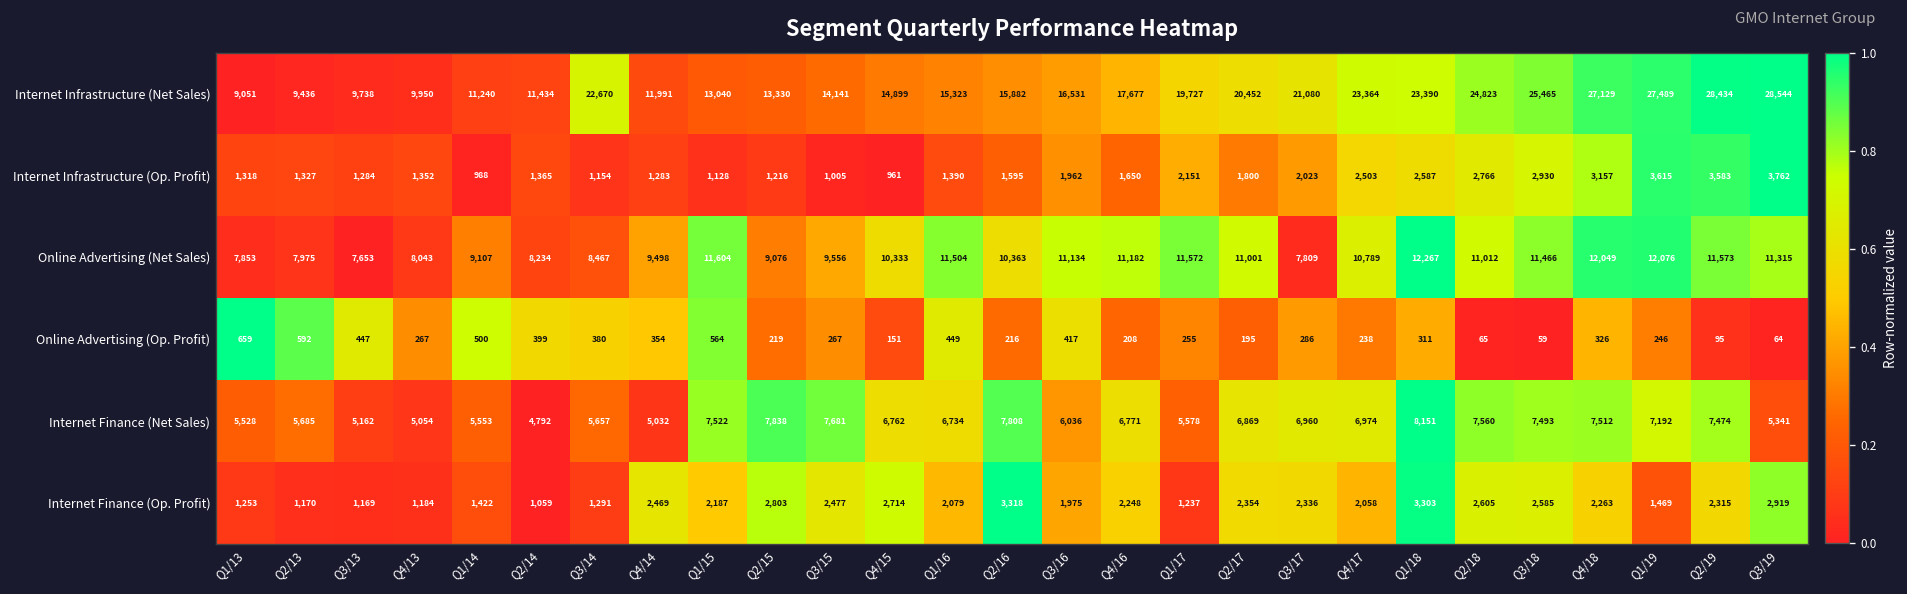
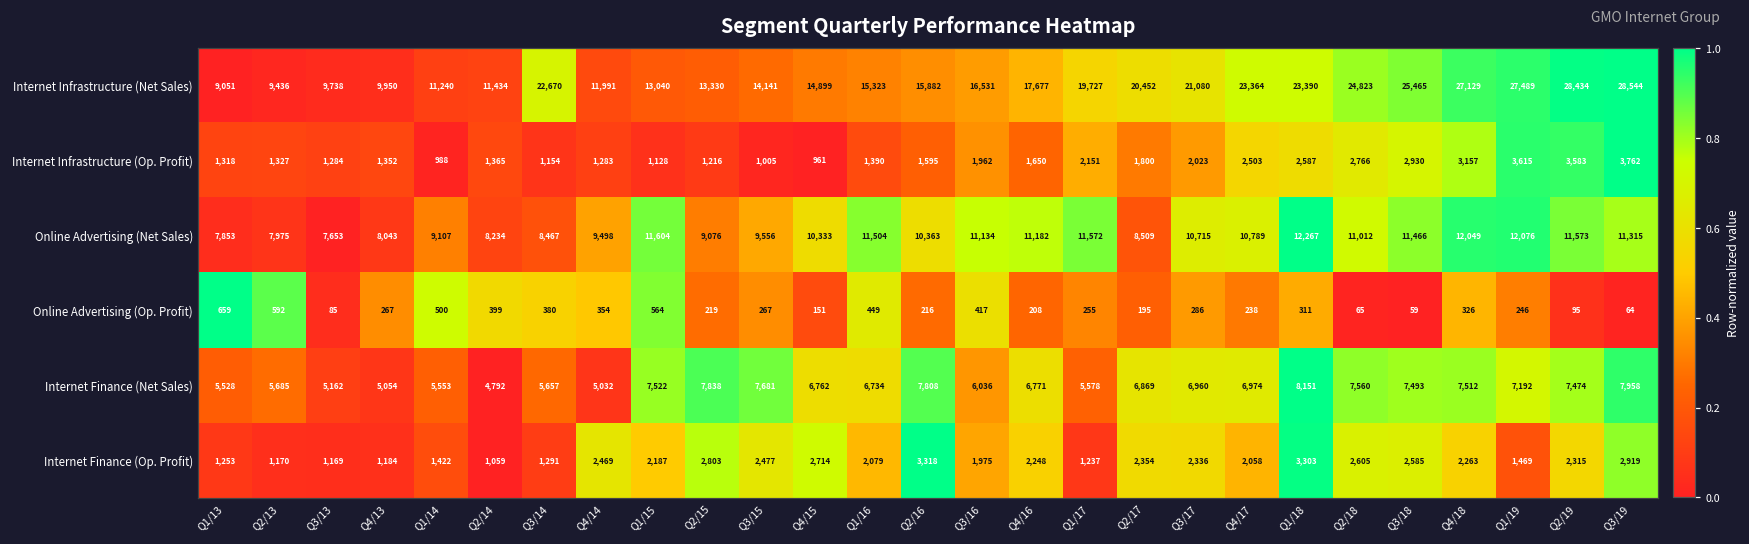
  {
    "Internet Infrastructure (Net Sales)": {
      "Q1/13": "9,051",
      "Q2/13": "9,436",
      "Q3/13": "9,738",
      "Q4/13": "9,950",
      "Q1/14": "11,240",
      "Q2/14": "11,434",
      "Q3/14": "22,670",
      "Q4/14": "11,991",
      "Q1/15": "13,040",
      "Q2/15": "13,330",
      "Q3/15": "14,141",
      "Q4/15": "14,899",
      "Q1/16": "15,323",
      "Q2/16": "15,882",
      "Q3/16": "16,531",
      "Q4/16": "17,677",
      "Q1/17": "19,727",
      "Q2/17": "20,452",
      "Q3/17": "21,080",
      "Q4/17": "23,364",
      "Q1/18": "23,390",
      "Q2/18": "24,823",
      "Q3/18": "25,465",
      "Q4/18": "27,129",
      "Q1/19": "27,489",
      "Q2/19": "28,434",
      "Q3/19": "28,544"
    },
    "Internet Infrastructure (Op. Profit)": {
      "Q1/13": "1,318",
      "Q2/13": "1,327",
      "Q3/13": "1,284",
      "Q4/13": "1,352",
      "Q1/14": "988",
      "Q2/14": "1,365",
      "Q3/14": "1,154",
      "Q4/14": "1,283",
      "Q1/15": "1,128",
      "Q2/15": "1,216",
      "Q3/15": "1,005",
      "Q4/15": "961",
      "Q1/16": "1,390",
      "Q2/16": "1,595",
      "Q3/16": "1,962",
      "Q4/16": "1,650",
      "Q1/17": "2,151",
      "Q2/17": "1,800",
      "Q3/17": "2,023",
      "Q4/17": "2,503",
      "Q1/18": "2,587",
      "Q2/18": "2,766",
      "Q3/18": "2,930",
      "Q4/18": "3,157",
      "Q1/19": "3,615",
      "Q2/19": "3,583",
      "Q3/19": "3,762"
    },
    "Online Advertising (Net Sales)": {
      "Q1/13": "7,853",
      "Q2/13": "7,975",
      "Q3/13": "7,653",
      "Q4/13": "8,043",
      "Q1/14": "9,107",
      "Q2/14": "8,234",
      "Q3/14": "8,467",
      "Q4/14": "9,498",
      "Q1/15": "11,604",
      "Q2/15": "9,076",
      "Q3/15": "9,556",
      "Q4/15": "10,333",
      "Q1/16": "11,504",
      "Q2/16": "10,363",
      "Q3/16": "11,134",
      "Q4/16": "11,182",
      "Q1/17": "11,572",
-     "Q2/17": "11,001",
-     "Q3/17": "7,809",
+     "Q2/17": "8,509",
+     "Q3/17": "10,715",
      "Q4/17": "10,789",
      "Q1/18": "12,267",
      "Q2/18": "11,012",
      "Q3/18": "11,466",
      "Q4/18": "12,049",
      "Q1/19": "12,076",
      "Q2/19": "11,573",
      "Q3/19": "11,315"
    },
    "Online Advertising (Op. Profit)": {
      "Q1/13": "659",
      "Q2/13": "592",
-     "Q3/13": "447",
+     "Q3/13": "85",
      "Q4/13": "267",
      "Q1/14": "500",
      "Q2/14": "399",
      "Q3/14": "380",
      "Q4/14": "354",
      "Q1/15": "564",
      "Q2/15": "219",
      "Q3/15": "267",
      "Q4/15": "151",
      "Q1/16": "449",
      "Q2/16": "216",
      "Q3/16": "417",
      "Q4/16": "208",
      "Q1/17": "255",
      "Q2/17": "195",
      "Q3/17": "286",
      "Q4/17": "238",
      "Q1/18": "311",
      "Q2/18": "65",
      "Q3/18": "59",
      "Q4/18": "326",
      "Q1/19": "246",
      "Q2/19": "95",
      "Q3/19": "64"
    },
    "Internet Finance (Net Sales)": {
      "Q1/13": "5,528",
      "Q2/13": "5,685",
      "Q3/13": "5,162",
      "Q4/13": "5,054",
      "Q1/14": "5,553",
      "Q2/14": "4,792",
      "Q3/14": "5,657",
      "Q4/14": "5,032",
      "Q1/15": "7,522",
      "Q2/15": "7,838",
      "Q3/15": "7,681",
      "Q4/15": "6,762",
      "Q1/16": "6,734",
      "Q2/16": "7,808",
      "Q3/16": "6,036",
      "Q4/16": "6,771",
      "Q1/17": "5,578",
      "Q2/17": "6,869",
      "Q3/17": "6,960",
      "Q4/17": "6,974",
      "Q1/18": "8,151",
      "Q2/18": "7,560",
      "Q3/18": "7,493",
      "Q4/18": "7,512",
      "Q1/19": "7,192",
      "Q2/19": "7,474",
-     "Q3/19": "5,341"
+     "Q3/19": "7,958"
    },
    "Internet Finance (Op. Profit)": {
      "Q1/13": "1,253",
      "Q2/13": "1,170",
      "Q3/13": "1,169",
      "Q4/13": "1,184",
      "Q1/14": "1,422",
      "Q2/14": "1,059",
      "Q3/14": "1,291",
      "Q4/14": "2,469",
      "Q1/15": "2,187",
      "Q2/15": "2,803",
      "Q3/15": "2,477",
      "Q4/15": "2,714",
      "Q1/16": "2,079",
      "Q2/16": "3,318",
      "Q3/16": "1,975",
      "Q4/16": "2,248",
      "Q1/17": "1,237",
      "Q2/17": "2,354",
      "Q3/17": "2,336",
      "Q4/17": "2,058",
      "Q1/18": "3,303",
      "Q2/18": "2,605",
      "Q3/18": "2,585",
      "Q4/18": "2,263",
      "Q1/19": "1,469",
      "Q2/19": "2,315",
      "Q3/19": "2,919"
    }
  }
